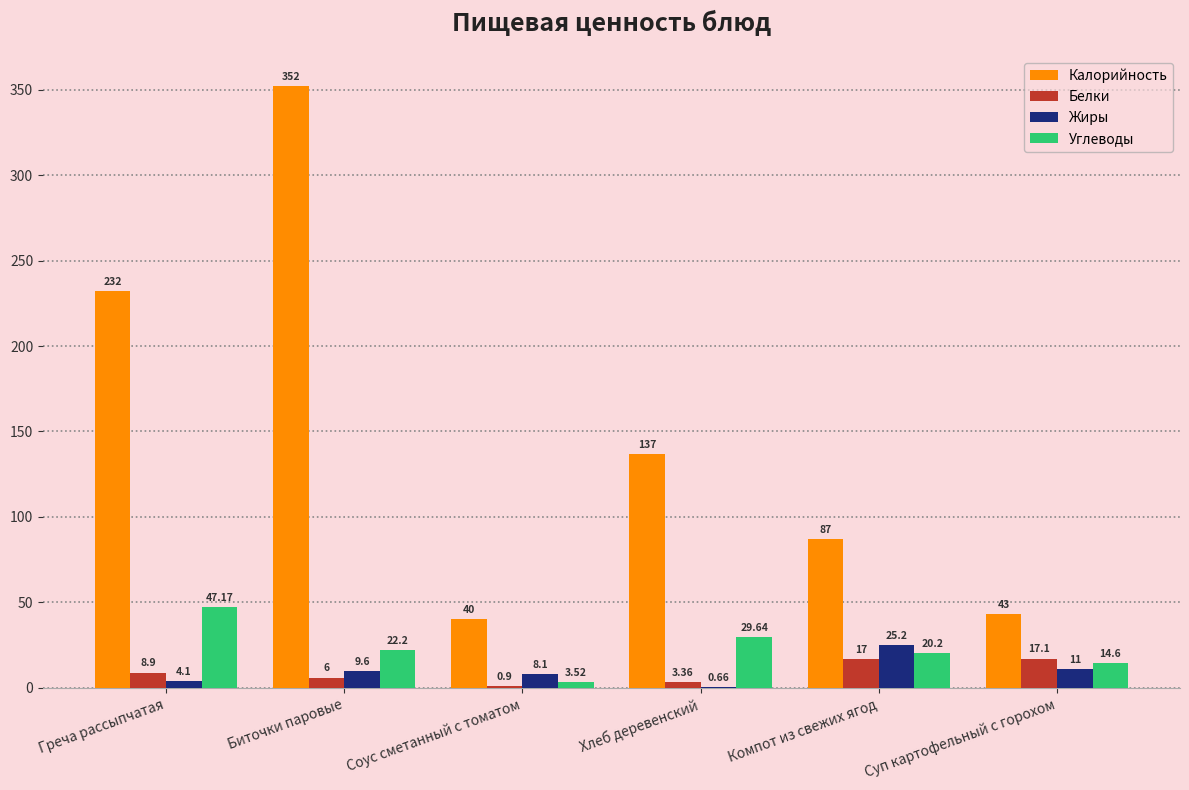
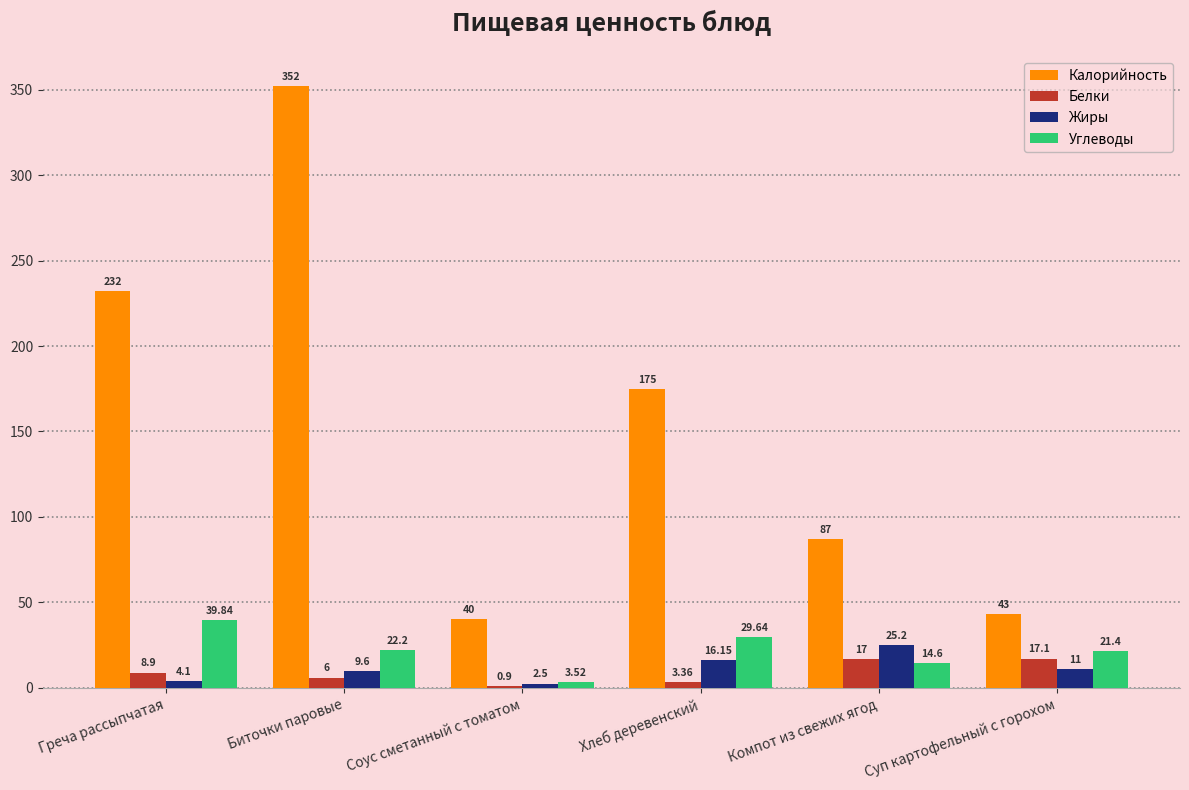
  {
    "Калорийность": {
      "Греча рассыпчатая": 232,
      "Биточки паровые": 352,
      "Соус сметанный с томатом": 40,
-     "Хлеб деревенский": 137,
+     "Хлеб деревенский": 175,
      "Компот из свежих ягод": 87,
      "Суп картофельный с горохом": 43
    },
    "Белки": {
      "Греча рассыпчатая": 8.9,
      "Биточки паровые": 6,
      "Соус сметанный с томатом": 0.9,
      "Хлеб деревенский": 3.36,
      "Компот из свежих ягод": 17,
      "Суп картофельный с горохом": 17.1
    },
    "Жиры": {
      "Греча рассыпчатая": 4.1,
      "Биточки паровые": 9.6,
-     "Соус сметанный с томатом": 8.1,
-     "Хлеб деревенский": 0.66,
+     "Соус сметанный с томатом": 2.5,
+     "Хлеб деревенский": 16.15,
      "Компот из свежих ягод": 25.2,
      "Суп картофельный с горохом": 11
    },
    "Углеводы": {
-     "Греча рассыпчатая": 47.17,
+     "Греча рассыпчатая": 39.84,
      "Биточки паровые": 22.2,
      "Соус сметанный с томатом": 3.52,
      "Хлеб деревенский": 29.64,
-     "Компот из свежих ягод": 20.2,
-     "Суп картофельный с горохом": 14.6
+     "Компот из свежих ягод": 14.6,
+     "Суп картофельный с горохом": 21.4
    }
  }
